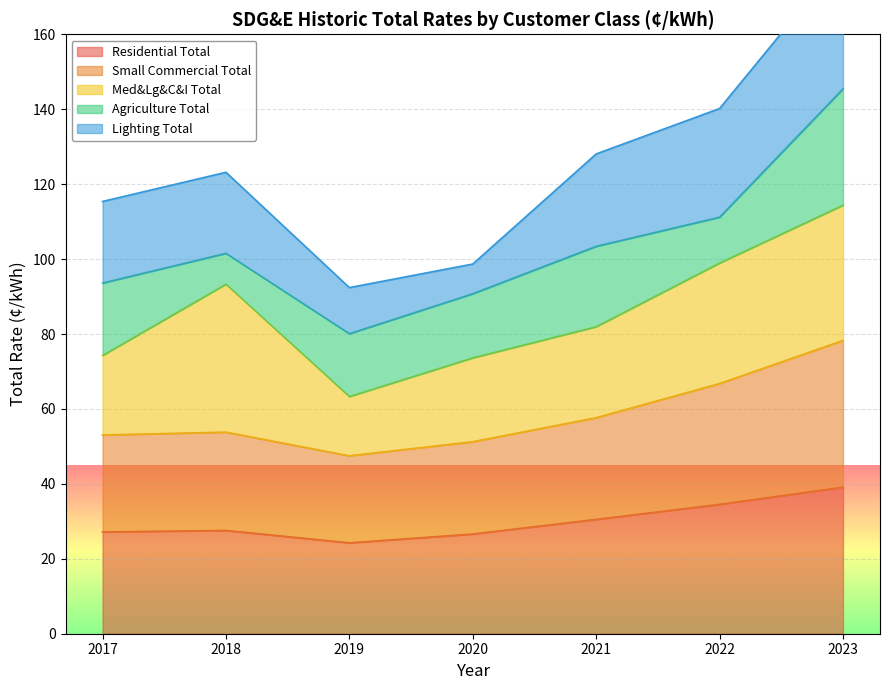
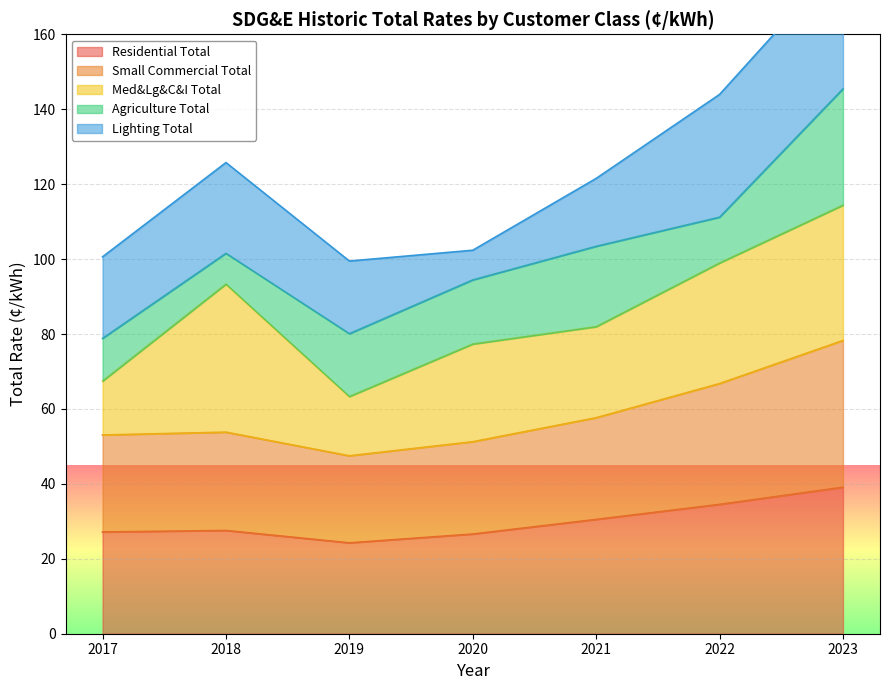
  {
    "Med&Lg&C&I Total": {
-     "2017": 21,
+     "2017": 14,
      "2018": 39,
      "2019": 16,
-     "2020": 22,
+     "2020": 26,
      "2021": 24,
      "2022": 32,
      "2023": 36
    },
    "Agriculture Total": {
-     "2017": 19,
+     "2017": 11,
      "2018": 8,
      "2019": 17,
      "2020": 17,
      "2021": 21,
      "2022": 12,
      "2023": 31
    },
    "Lighting Total": {
      "2017": 22,
-     "2018": 22,
-     "2019": 12,
+     "2018": 24,
+     "2019": 19,
      "2020": 8,
-     "2021": 25,
-     "2022": 29
+     "2021": 18,
+     "2022": 33
    }
  }
